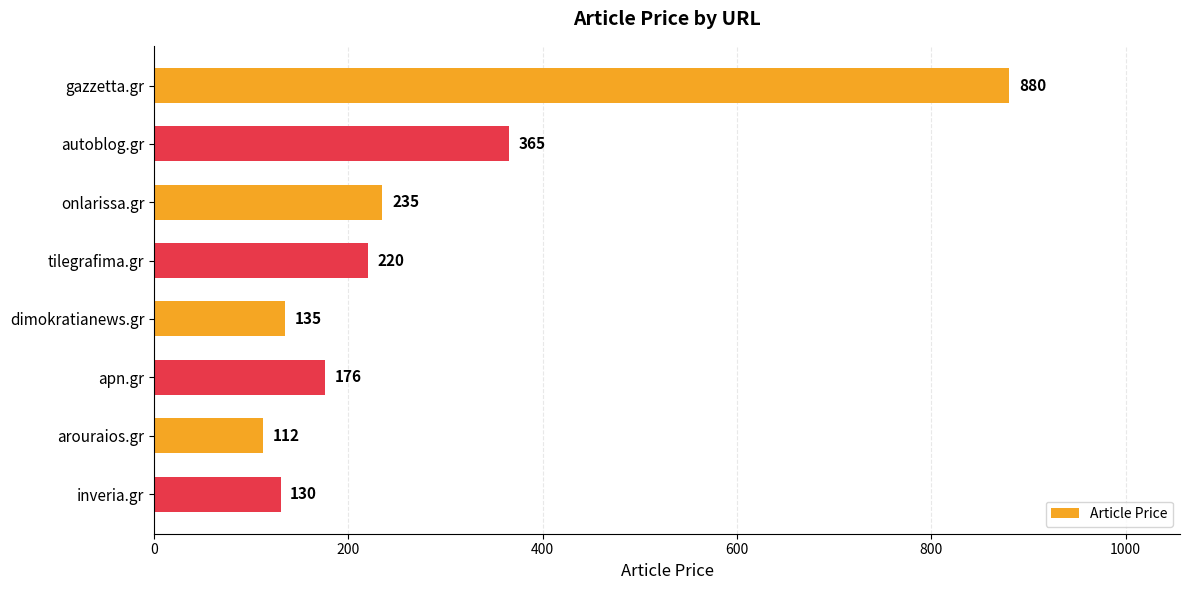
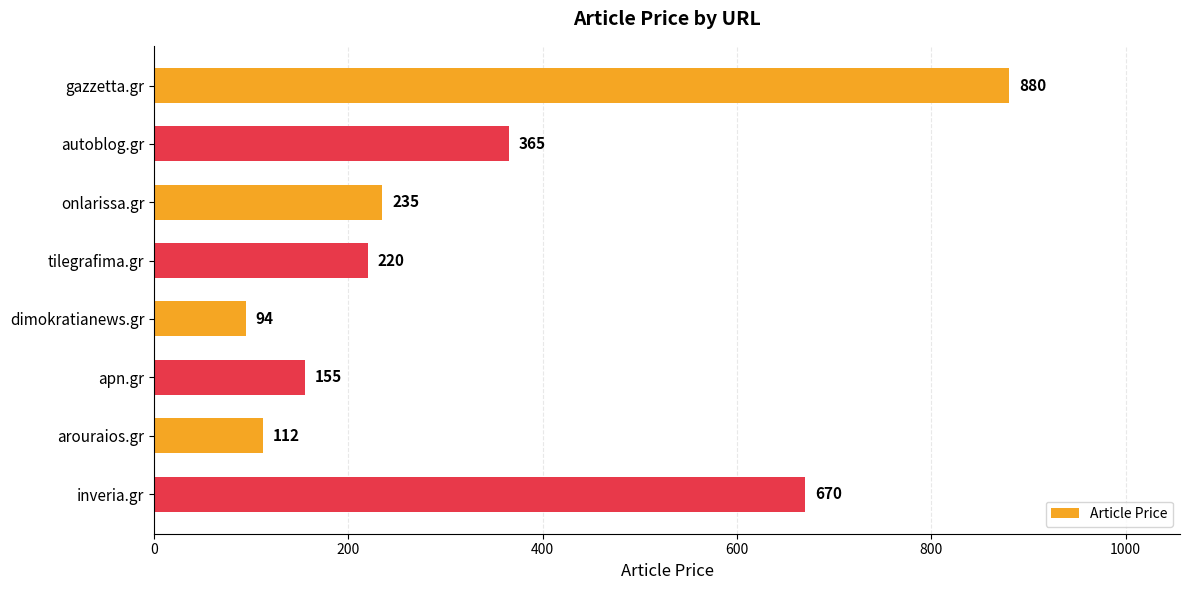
  {
    "gazzetta.gr": 880,
    "autoblog.gr": 365,
    "onlarissa.gr": 235,
    "tilegrafima.gr": 220,
-   "dimokratianews.gr": 135,
-   "apn.gr": 176,
+   "dimokratianews.gr": 94,
+   "apn.gr": 155,
    "arouraios.gr": 112,
-   "inveria.gr": 130
+   "inveria.gr": 670
  }
